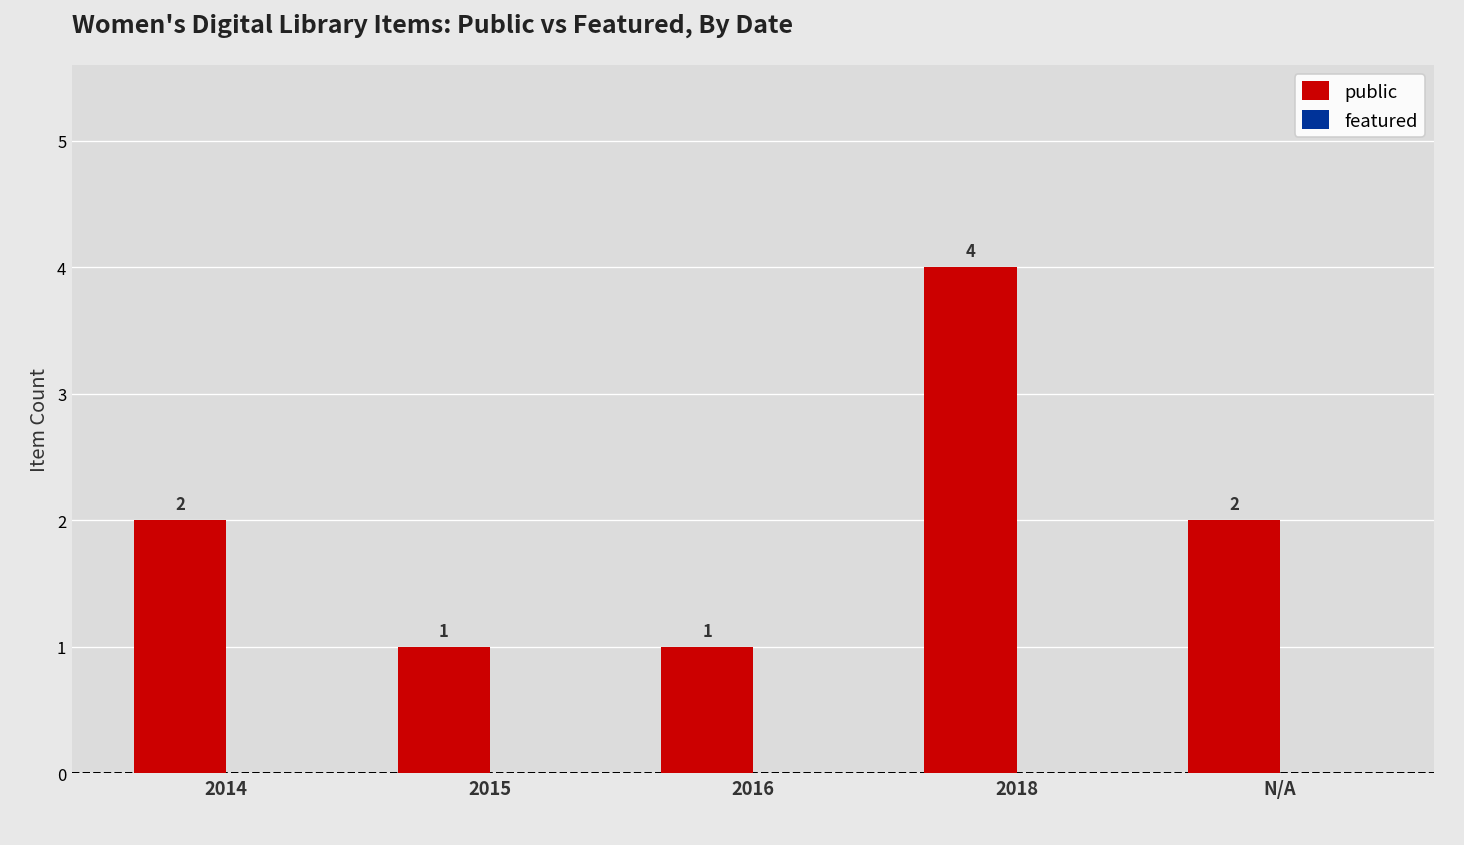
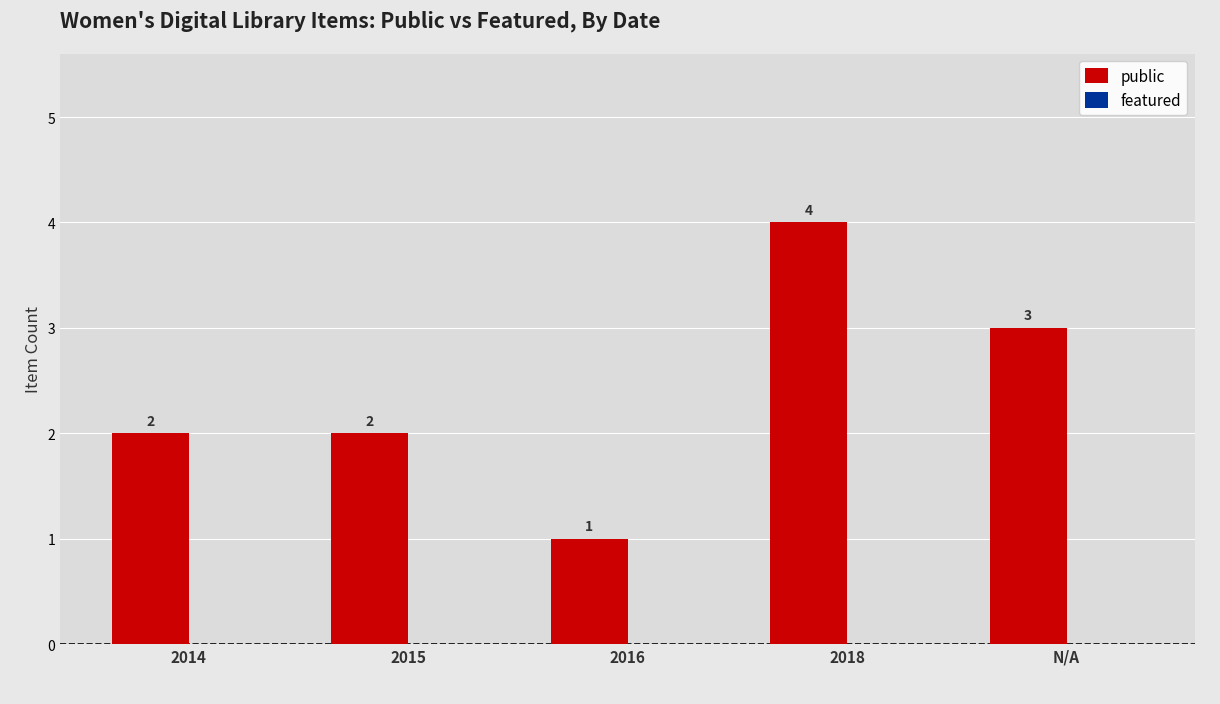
  {
    "public": {
      "2014": 2,
-     "2015": 1,
+     "2015": 2,
      "2016": 1,
      "2018": 4,
-     "N/A": 2
+     "N/A": 3
    },
    "featured": {
      "2014": 0.00,
      "2015": 0.00,
      "2016": 0.00,
      "2018": 0.00,
      "N/A": 0.00
    }
  }
